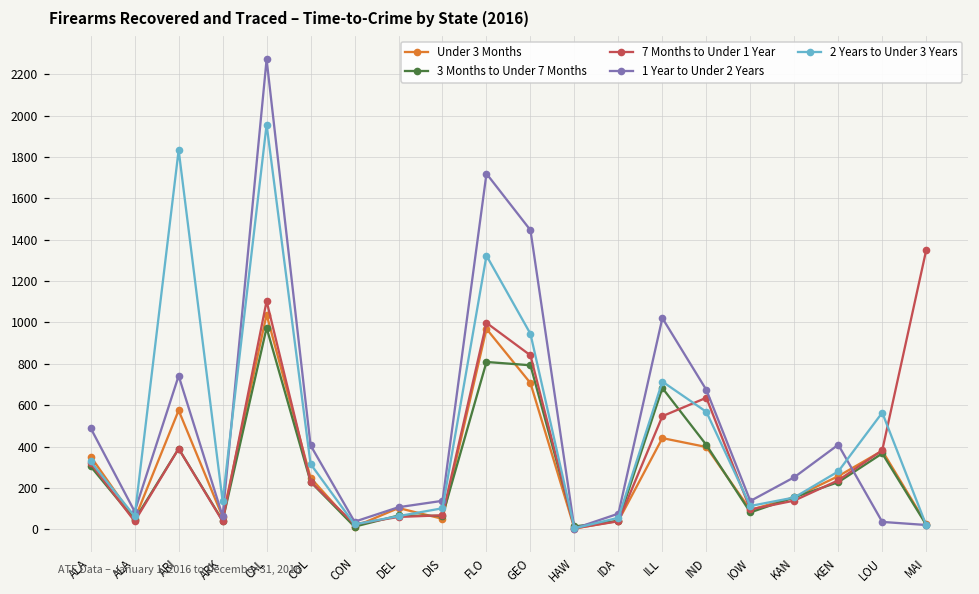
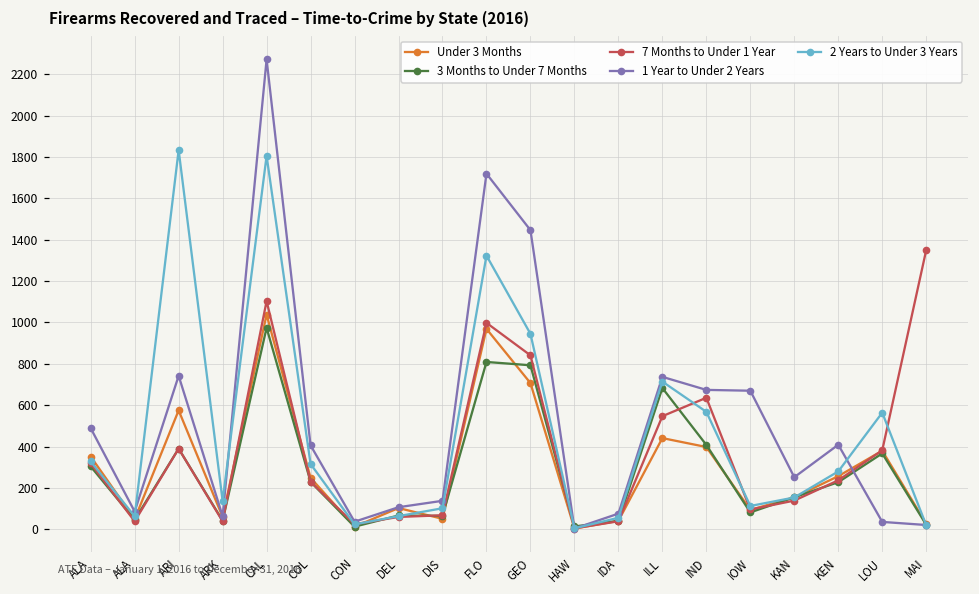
  {
    "Under 3 Months": {
      "ARI": 580,
      "CAL": 1040,
      "COL": 250,
      "DIS": 50,
      "FLO": 970,
      "GEO": 710,
      "ILL": 440,
      "KEN": 260
    },
    "3 Months to Under 7 Months": {
      "CAL": 970,
      "FLO": 810,
      "GEO": 790,
      "ILL": 680
    },
    "7 Months to Under 1 Year": {
      "CAL": 1100,
      "FLO": 1000,
      "GEO": 840,
      "ILL": 550,
      "IND": 640,
      "KAN": 140,
      "MAI": 1350
    },
    "1 Year to Under 2 Years": {
      "ARI": 740,
      "CAL": 2270,
      "COL": 410,
      "DIS": 140,
      "FLO": 1720,
      "GEO": 1450,
      "IDA": 80,
-     "ILL": 1020,
+     "ILL": 740,
      "IND": 670,
-     "IOW": 140,
+     "IOW": 670,
      "KAN": 250,
      "KEN": 410,
      "LOU": 40
    },
    "2 Years to Under 3 Years": {
      "ARI": 1830,
      "ARK": 140,
-     "CAL": 1960,
+     "CAL": 1810,
      "COL": 320,
      "DIS": 100,
      "FLO": 1320,
      "GEO": 950,
      "IDA": 60,
      "ILL": 710,
      "IND": 570,
      "IOW": 110,
      "KEN": 280,
      "LOU": 560
    }
  }
